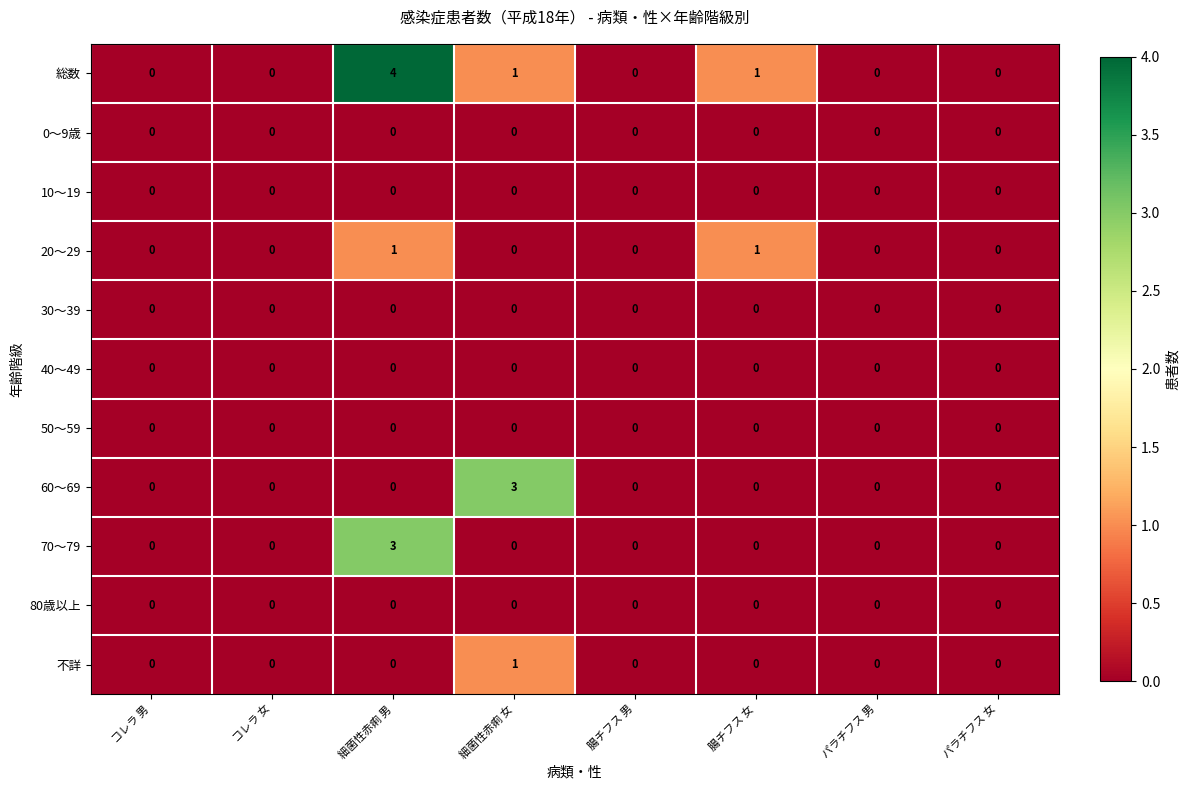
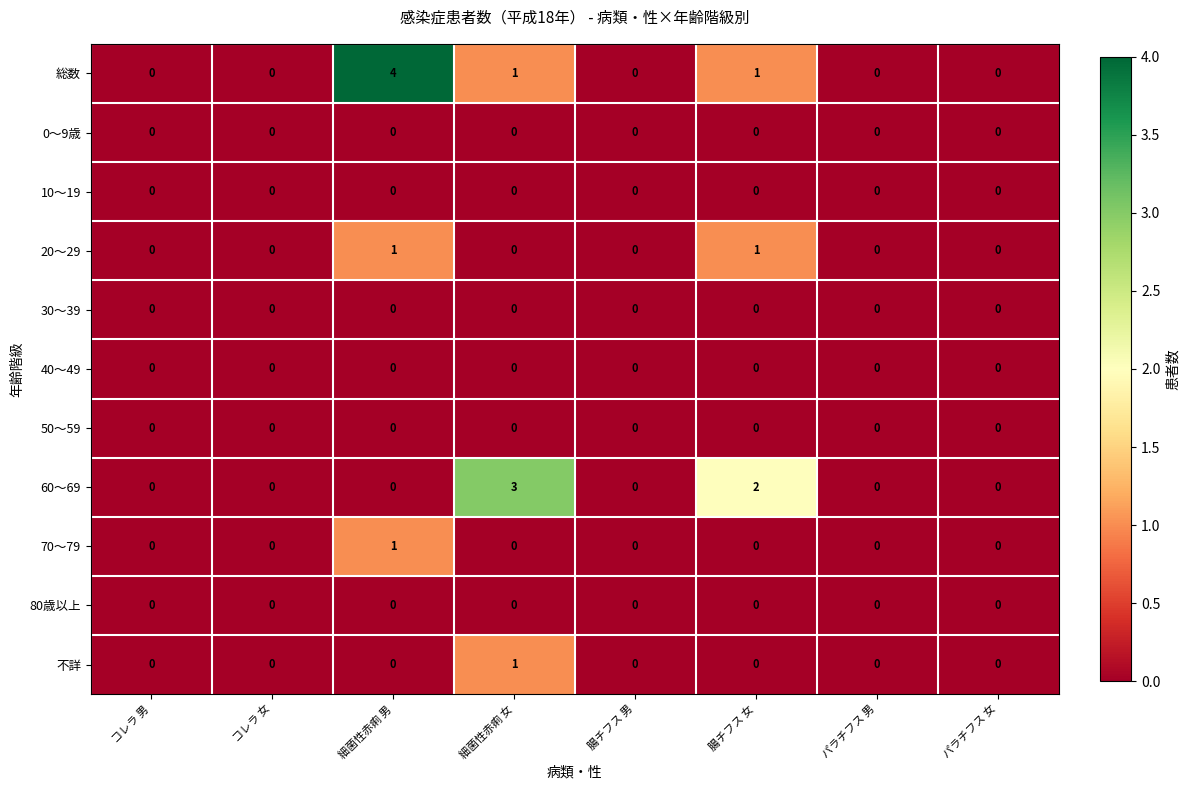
  {
    "総数": {
      "コレラ 男": 0,
      "コレラ 女": 0,
      "細菌性赤痢 男": 4,
      "細菌性赤痢 女": 1,
      "腸チフス 男": 0,
      "腸チフス 女": 1,
      "パラチフス 男": 0,
      "パラチフス 女": 0
    },
    "0～9歳": {
      "コレラ 男": 0,
      "コレラ 女": 0,
      "細菌性赤痢 男": 0,
      "細菌性赤痢 女": 0,
      "腸チフス 男": 0,
      "腸チフス 女": 0,
      "パラチフス 男": 0,
      "パラチフス 女": 0
    },
    "10～19": {
      "コレラ 男": 0,
      "コレラ 女": 0,
      "細菌性赤痢 男": 0,
      "細菌性赤痢 女": 0,
      "腸チフス 男": 0,
      "腸チフス 女": 0,
      "パラチフス 男": 0,
      "パラチフス 女": 0
    },
    "20～29": {
      "コレラ 男": 0,
      "コレラ 女": 0,
      "細菌性赤痢 男": 1,
      "細菌性赤痢 女": 0,
      "腸チフス 男": 0,
      "腸チフス 女": 1,
      "パラチフス 男": 0,
      "パラチフス 女": 0
    },
    "30～39": {
      "コレラ 男": 0,
      "コレラ 女": 0,
      "細菌性赤痢 男": 0,
      "細菌性赤痢 女": 0,
      "腸チフス 男": 0,
      "腸チフス 女": 0,
      "パラチフス 男": 0,
      "パラチフス 女": 0
    },
    "40～49": {
      "コレラ 男": 0,
      "コレラ 女": 0,
      "細菌性赤痢 男": 0,
      "細菌性赤痢 女": 0,
      "腸チフス 男": 0,
      "腸チフス 女": 0,
      "パラチフス 男": 0,
      "パラチフス 女": 0
    },
    "50～59": {
      "コレラ 男": 0,
      "コレラ 女": 0,
      "細菌性赤痢 男": 0,
      "細菌性赤痢 女": 0,
      "腸チフス 男": 0,
      "腸チフス 女": 0,
      "パラチフス 男": 0,
      "パラチフス 女": 0
    },
    "60～69": {
      "コレラ 男": 0,
      "コレラ 女": 0,
      "細菌性赤痢 男": 0,
      "細菌性赤痢 女": 3,
      "腸チフス 男": 0,
-     "腸チフス 女": 0,
+     "腸チフス 女": 2,
      "パラチフス 男": 0,
      "パラチフス 女": 0
    },
    "70～79": {
      "コレラ 男": 0,
      "コレラ 女": 0,
-     "細菌性赤痢 男": 3,
+     "細菌性赤痢 男": 1,
      "細菌性赤痢 女": 0,
      "腸チフス 男": 0,
      "腸チフス 女": 0,
      "パラチフス 男": 0,
      "パラチフス 女": 0
    },
    "80歳以上": {
      "コレラ 男": 0,
      "コレラ 女": 0,
      "細菌性赤痢 男": 0,
      "細菌性赤痢 女": 0,
      "腸チフス 男": 0,
      "腸チフス 女": 0,
      "パラチフス 男": 0,
      "パラチフス 女": 0
    },
    "不詳": {
      "コレラ 男": 0,
      "コレラ 女": 0,
      "細菌性赤痢 男": 0,
      "細菌性赤痢 女": 1,
      "腸チフス 男": 0,
      "腸チフス 女": 0,
      "パラチフス 男": 0,
      "パラチフス 女": 0
    }
  }
